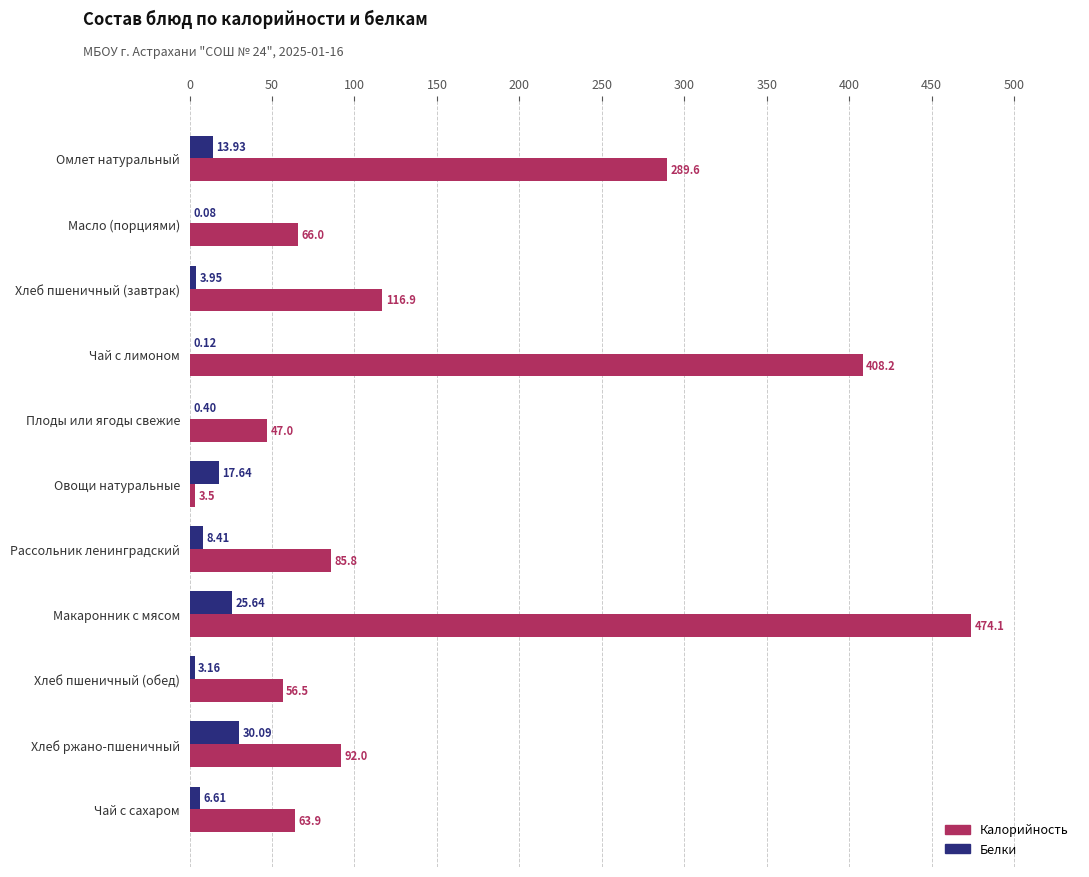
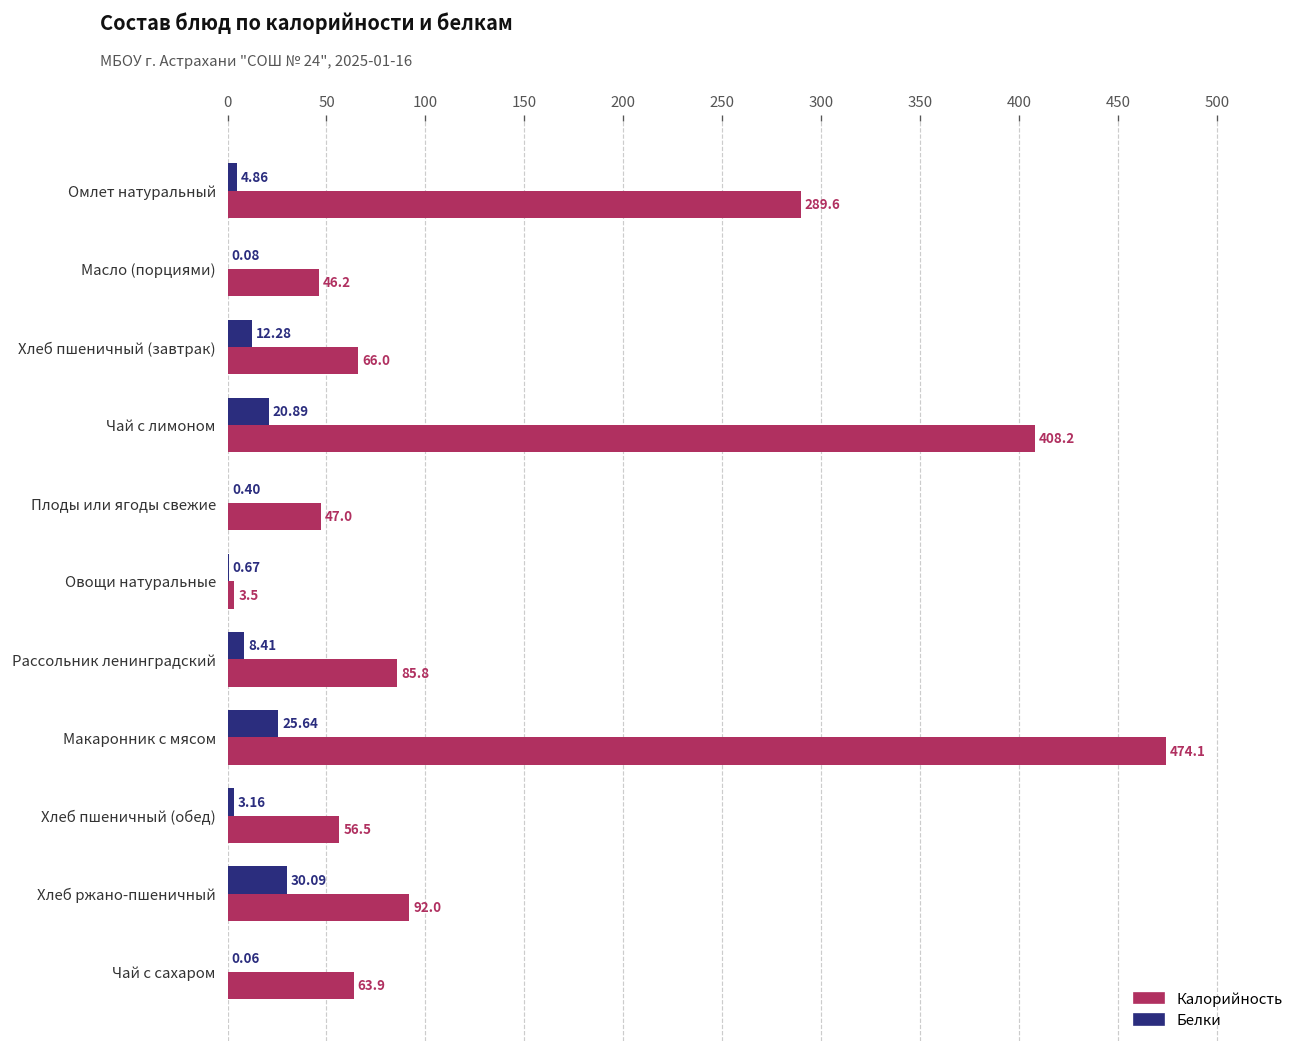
  {
    "Калорийность": {
      "Омлет натуральный": 289.6,
-     "Масло (порциями)": 66.0,
-     "Хлеб пшеничный (завтрак)": 116.9,
+     "Масло (порциями)": 46.2,
+     "Хлеб пшеничный (завтрак)": 66.0,
      "Чай с лимоном": 408.2,
      "Плоды или ягоды свежие": 47.0,
      "Овощи натуральные": 3.5,
      "Рассольник ленинградский": 85.8,
      "Макаронник с мясом": 474.1,
      "Хлеб пшеничный (обед)": 56.5,
      "Хлеб ржано-пшеничный": 92.0,
      "Чай с сахаром": 63.9
    },
    "Белки": {
-     "Омлет натуральный": 13.93,
+     "Омлет натуральный": 4.86,
      "Масло (порциями)": 0.08,
-     "Хлеб пшеничный (завтрак)": 3.95,
-     "Чай с лимоном": 0.12,
+     "Хлеб пшеничный (завтрак)": 12.28,
+     "Чай с лимоном": 20.89,
      "Плоды или ягоды свежие": 0.40,
-     "Овощи натуральные": 17.64,
+     "Овощи натуральные": 0.67,
      "Рассольник ленинградский": 8.41,
      "Макаронник с мясом": 25.64,
      "Хлеб пшеничный (обед)": 3.16,
      "Хлеб ржано-пшеничный": 30.09,
-     "Чай с сахаром": 6.61
+     "Чай с сахаром": 0.06
    }
  }
